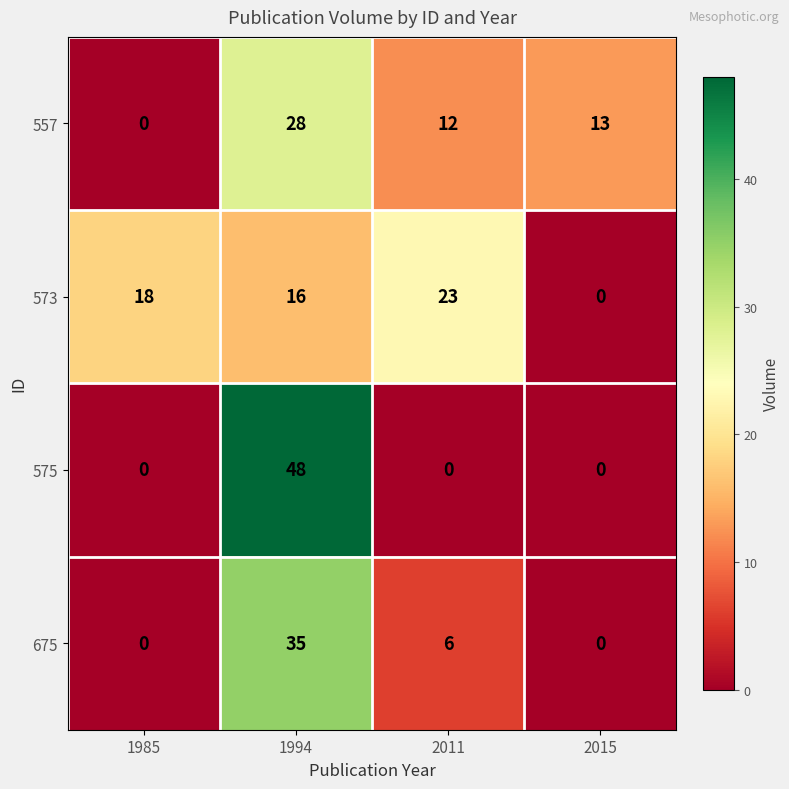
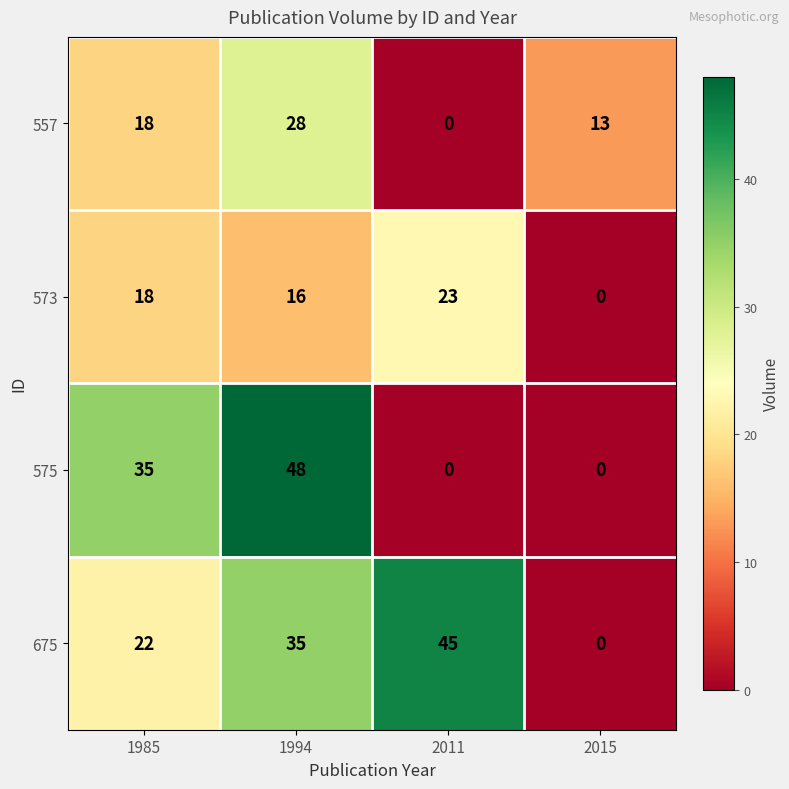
  {
    "557": {
-     "1985": 0,
+     "1985": 18,
      "1994": 28,
-     "2011": 12,
+     "2011": 0,
      "2015": 13
    },
    "573": {
      "1985": 18,
      "1994": 16,
      "2011": 23,
      "2015": 0
    },
    "575": {
-     "1985": 0,
+     "1985": 35,
      "1994": 48,
      "2011": 0,
      "2015": 0
    },
    "675": {
-     "1985": 0,
+     "1985": 22,
      "1994": 35,
-     "2011": 6,
+     "2011": 45,
      "2015": 0
    }
  }
